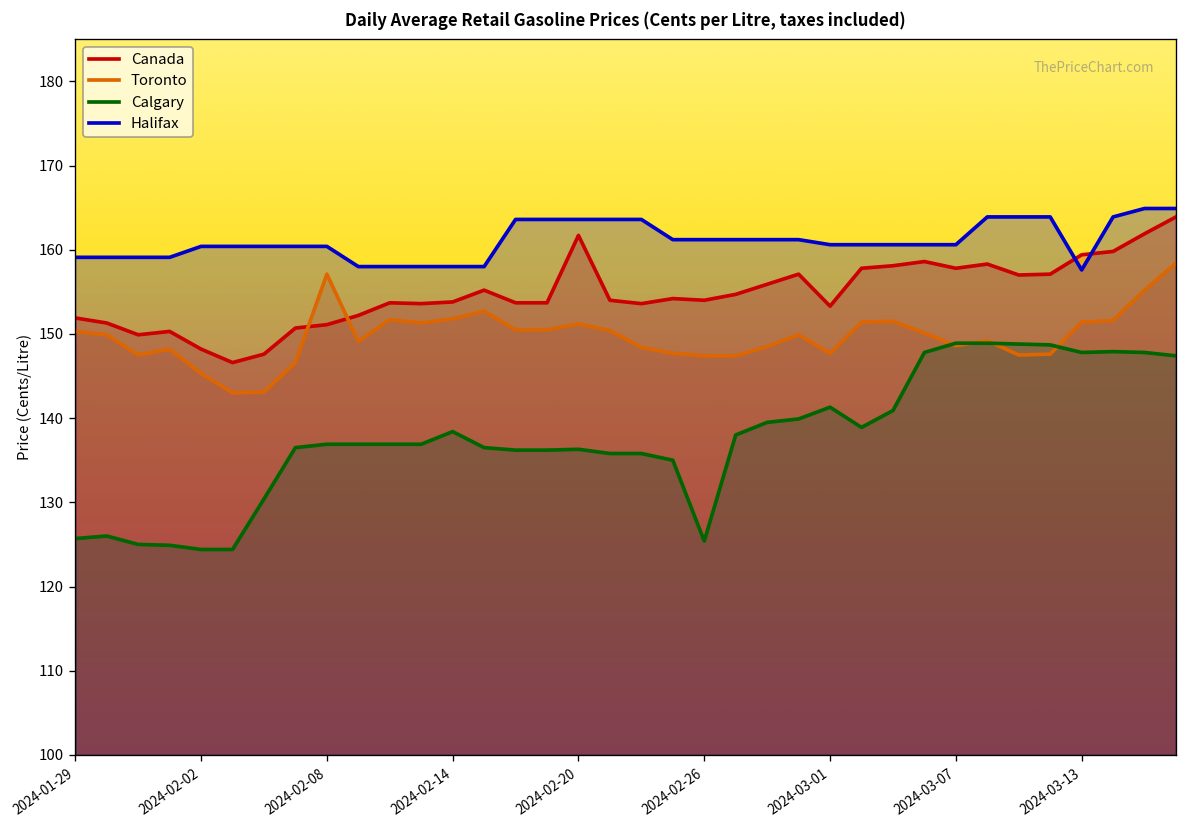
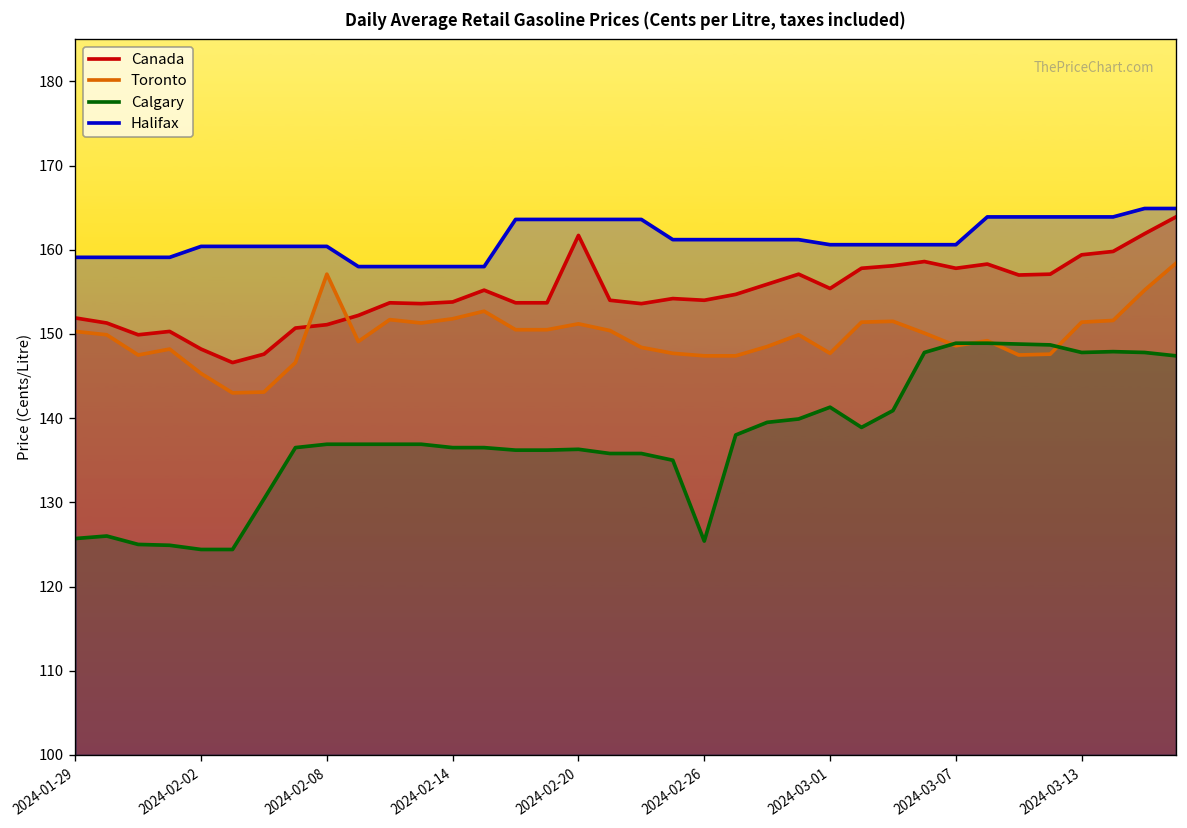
  {
    "Canada": {
      "2024-01-29": 152,
      "2024-02-02": 148,
      "2024-02-08": 151,
      "2024-02-14": 154,
      "2024-02-20": 162,
      "2024-02-26": 154,
-     "2024-03-01": 153,
+     "2024-03-01": 155,
      "2024-03-07": 158,
      "2024-03-13": 159
    },
    "Toronto": {
      "2024-01-29": 150,
      "2024-02-02": 145,
      "2024-02-08": 157,
      "2024-02-14": 152,
      "2024-02-20": 151,
      "2024-02-26": 147,
      "2024-03-01": 148,
      "2024-03-13": 151
    },
    "Calgary": {
      "2024-01-29": 126,
      "2024-02-02": 124,
      "2024-02-08": 137,
-     "2024-02-14": 138,
+     "2024-02-14": 137,
      "2024-02-20": 136,
      "2024-02-26": 125,
      "2024-03-01": 141,
      "2024-03-13": 148
    },
    "Halifax": {
      "2024-01-29": 159,
      "2024-02-02": 160,
      "2024-02-08": 160,
      "2024-02-14": 158,
      "2024-02-20": 164,
      "2024-02-26": 161,
      "2024-03-01": 161,
      "2024-03-07": 161,
-     "2024-03-13": 158
+     "2024-03-13": 164
    }
  }
